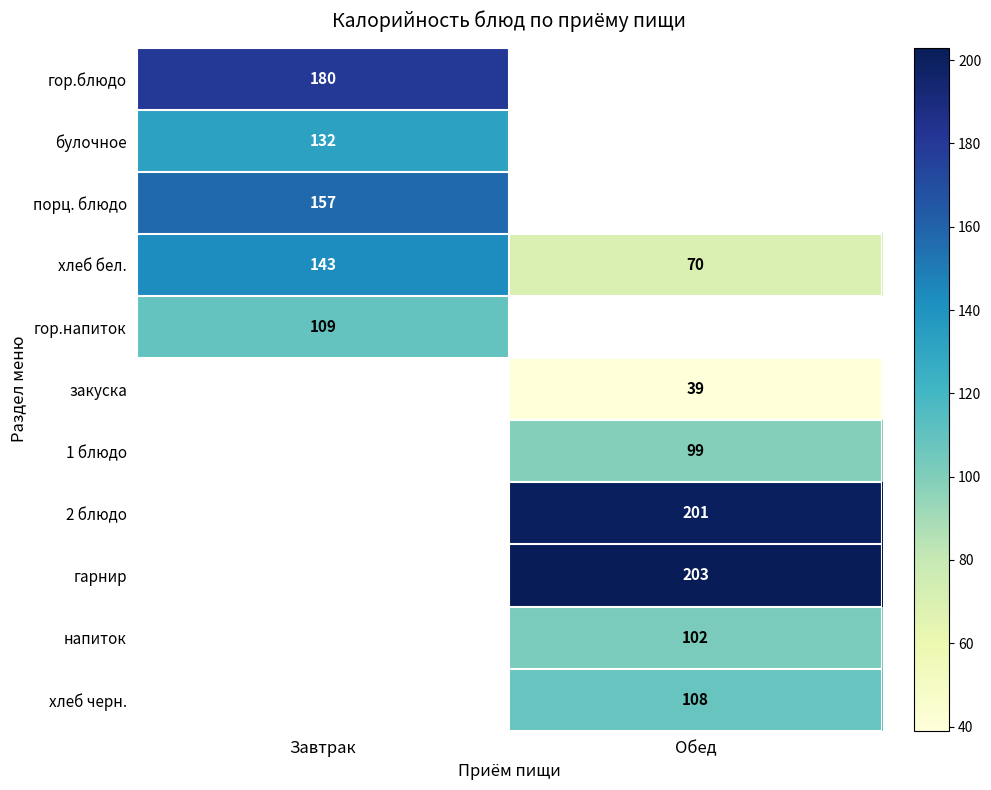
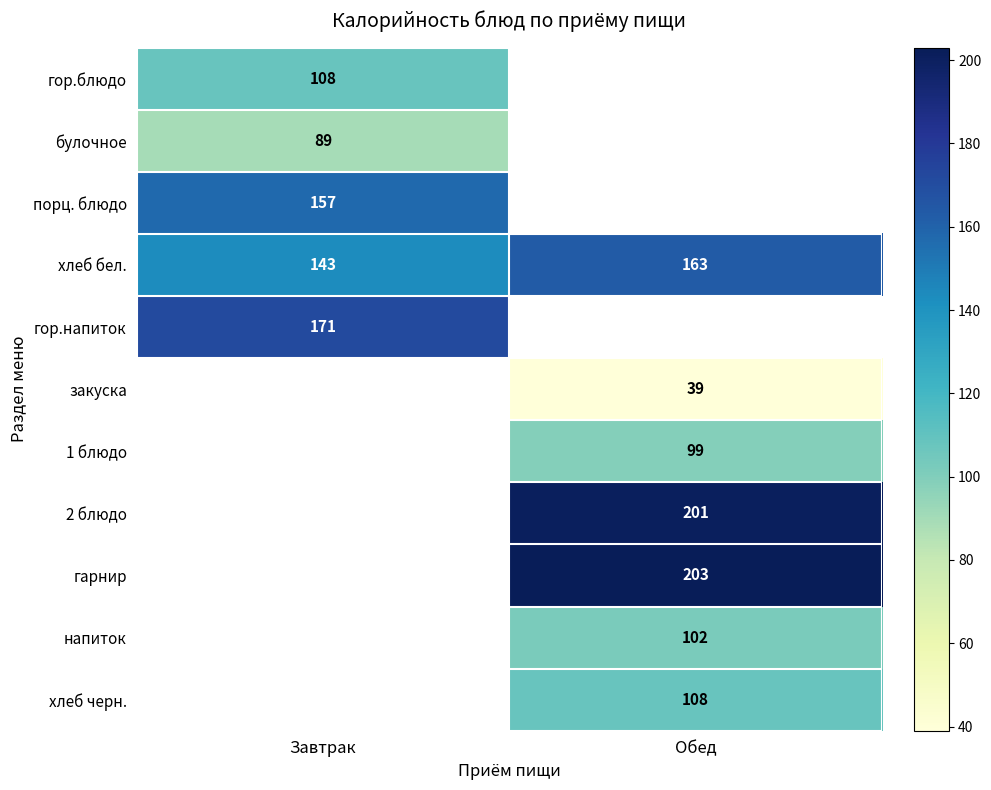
  {
    "гор.блюдо": {
-     "Завтрак": 180
+     "Завтрак": 108
    },
    "булочное": {
-     "Завтрак": 132
+     "Завтрак": 89
    },
    "порц. блюдо": {
      "Завтрак": 157
    },
    "хлеб бел.": {
      "Завтрак": 143,
-     "Обед": 70
+     "Обед": 163
    },
    "гор.напиток": {
-     "Завтрак": 109
+     "Завтрак": 171
    },
    "закуска": {
      "Обед": 39
    },
    "1 блюдо": {
      "Обед": 99
    },
    "2 блюдо": {
      "Обед": 201
    },
    "гарнир": {
      "Обед": 203
    },
    "напиток": {
      "Обед": 102
    },
    "хлеб черн.": {
      "Обед": 108
    }
  }
